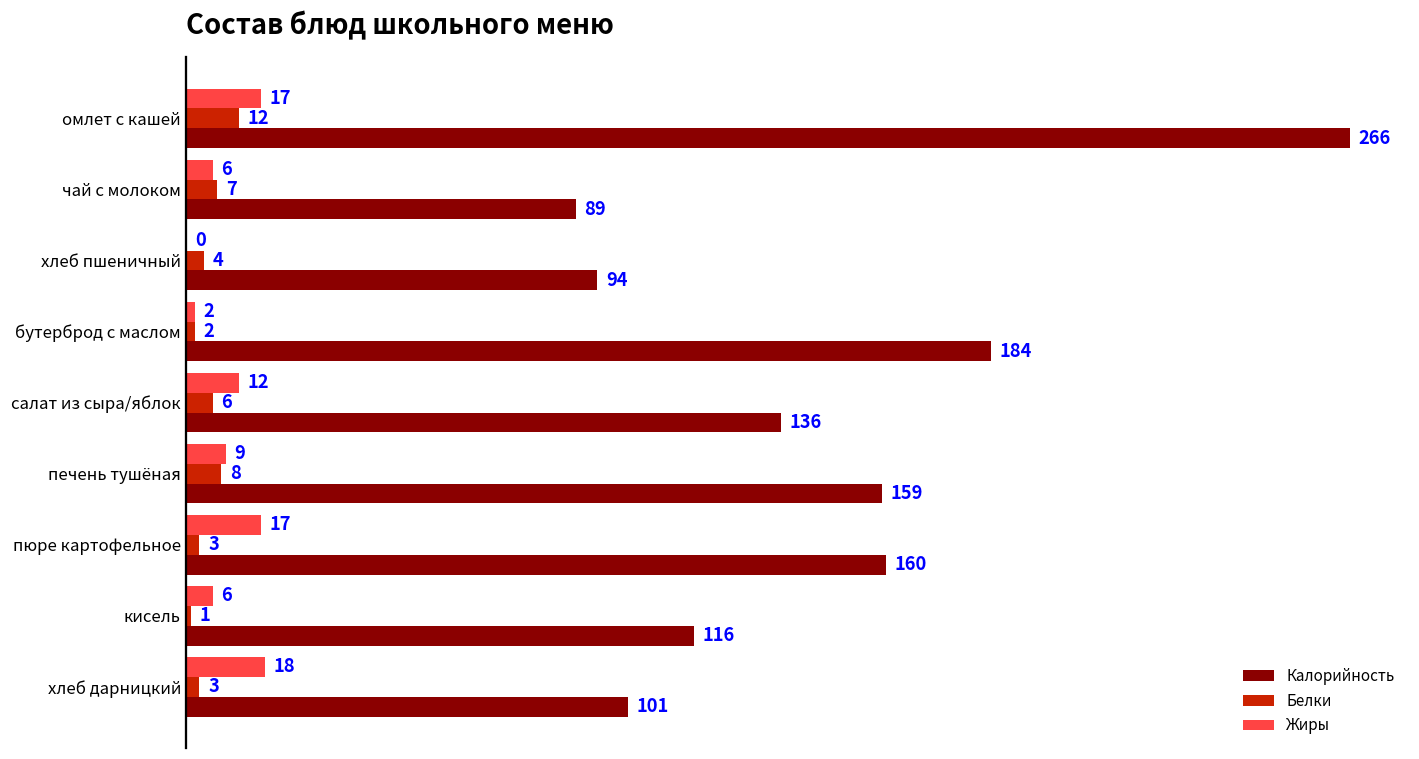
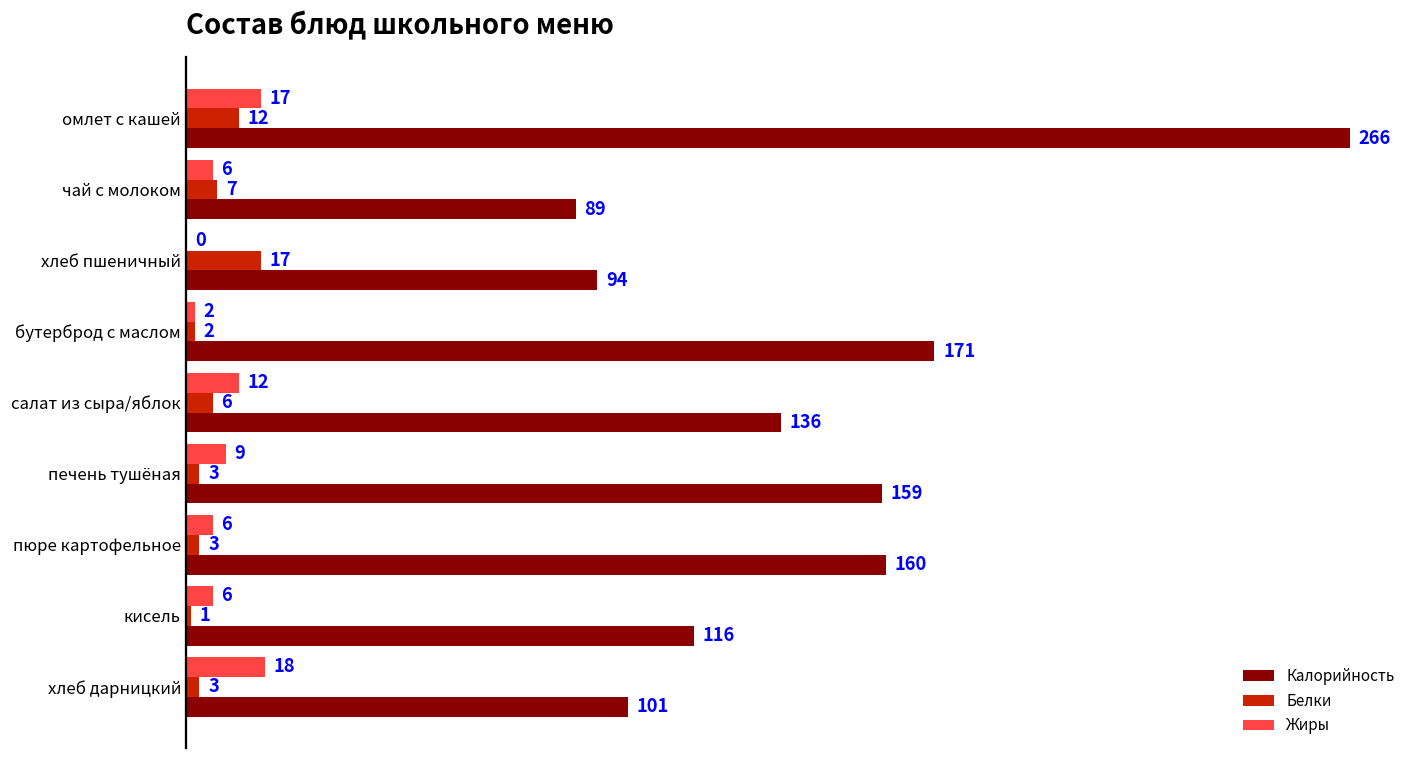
  {
    "Калорийность": {
      "омлет с кашей": 266,
      "чай с молоком": 89,
      "хлеб пшеничный": 94,
-     "бутерброд с маслом": 184,
+     "бутерброд с маслом": 171,
      "салат из сыра/яблок": 136,
      "печень тушёная": 159,
      "пюре картофельное": 160,
      "кисель": 116,
      "хлеб дарницкий": 101
    },
    "Белки": {
      "омлет с кашей": 12,
      "чай с молоком": 7,
-     "хлеб пшеничный": 4,
+     "хлеб пшеничный": 17,
      "бутерброд с маслом": 2,
      "салат из сыра/яблок": 6,
-     "печень тушёная": 8,
+     "печень тушёная": 3,
      "пюре картофельное": 3,
      "кисель": 1,
      "хлеб дарницкий": 3
    },
    "Жиры": {
      "омлет с кашей": 17,
      "чай с молоком": 6,
      "хлеб пшеничный": 0,
      "бутерброд с маслом": 2,
      "салат из сыра/яблок": 12,
      "печень тушёная": 9,
-     "пюре картофельное": 17,
+     "пюре картофельное": 6,
      "кисель": 6,
      "хлеб дарницкий": 18
    }
  }
